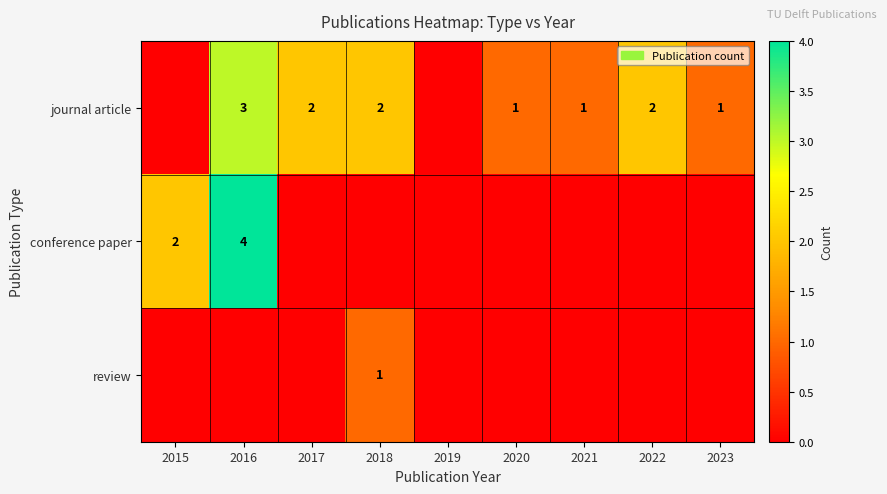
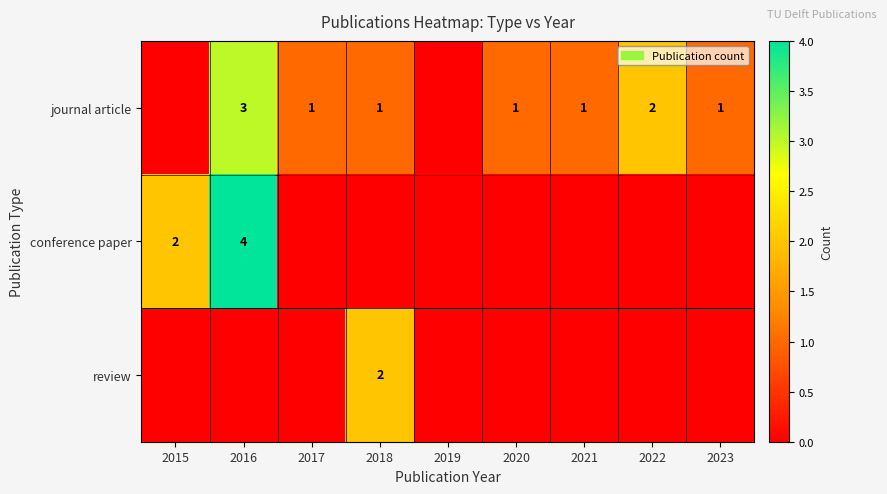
  {
    "journal article": {
      "2016": 3,
-     "2017": 2,
-     "2018": 2,
+     "2017": 1,
+     "2018": 1,
      "2020": 1,
      "2021": 1,
      "2022": 2,
      "2023": 1
    },
    "conference paper": {
      "2015": 2,
      "2016": 4
    },
    "review": {
-     "2018": 1
+     "2018": 2
    }
  }
